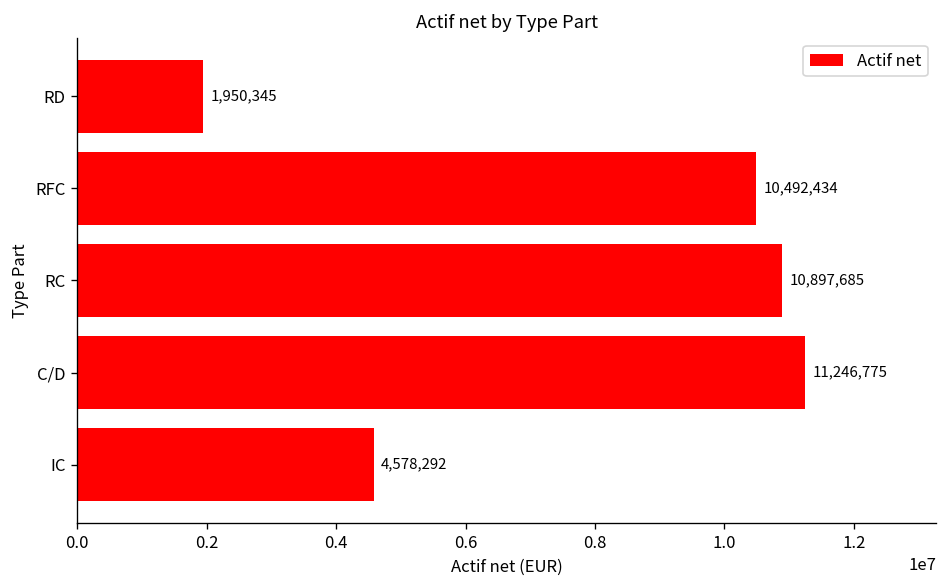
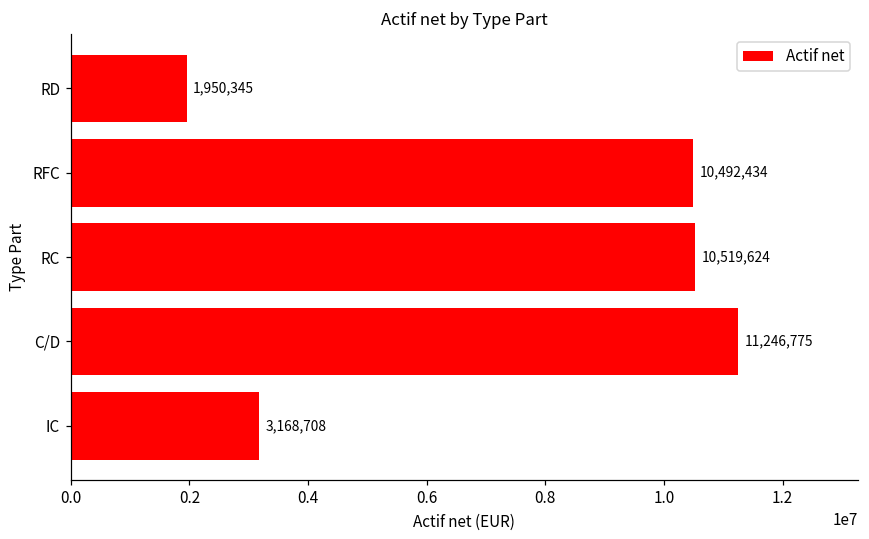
  {
    "RD": "1,950,345",
    "RFC": "10,492,434",
-   "RC": "10,897,685",
+   "RC": "10,519,624",
    "C/D": "11,246,775",
-   "IC": "4,578,292"
+   "IC": "3,168,708"
  }
